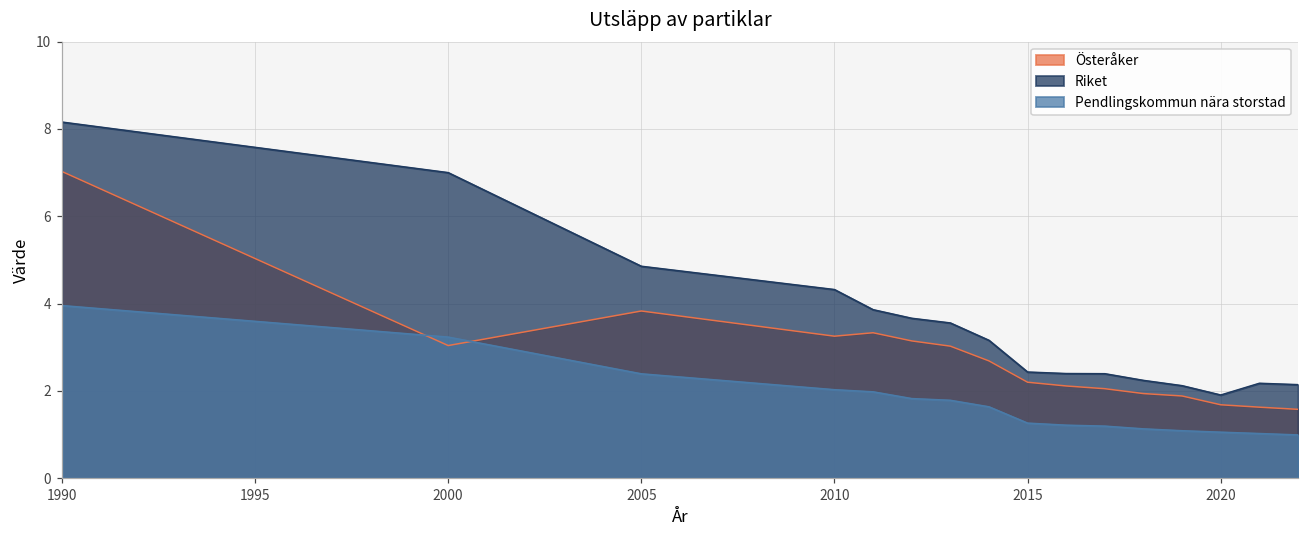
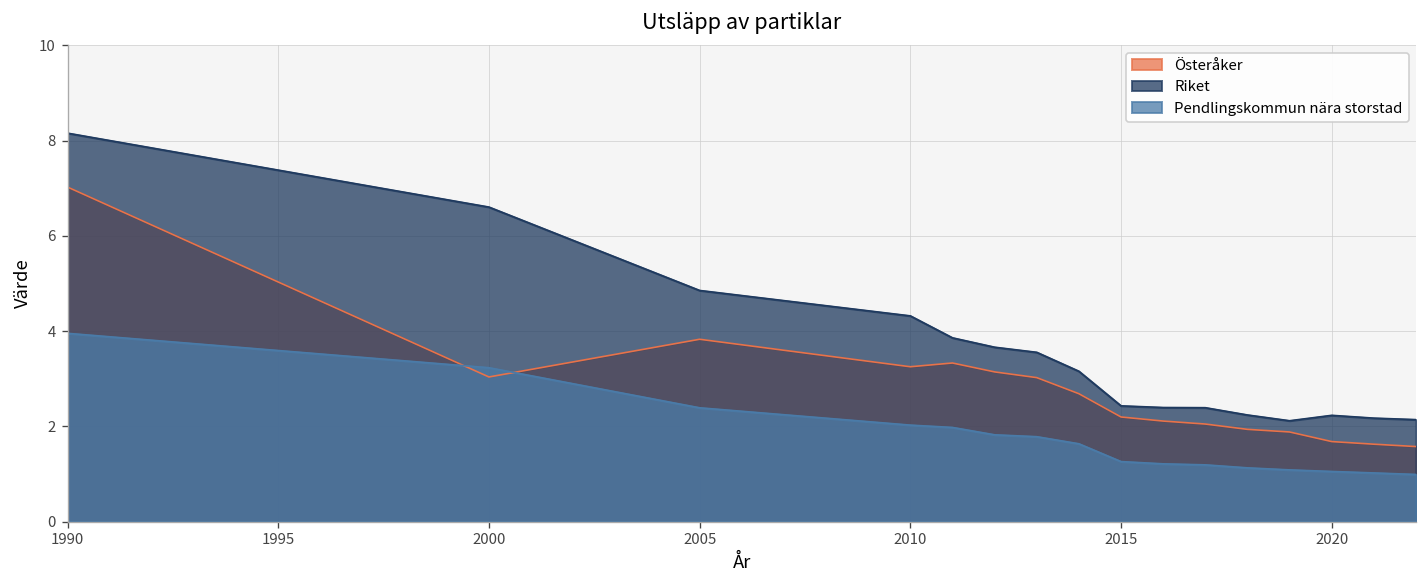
  {
    "Österåker": {
      "1990": 7.0,
      "2000": 3.0,
      "2005": 3.8,
      "2010": 3.3,
      "2015": 2.2,
      "2020": 1.7
    },
    "Riket": {
      "1990": 8.2,
-     "2000": 7.0,
+     "2000": 6.6,
      "2005": 4.9,
      "2010": 4.3,
      "2015": 2.4,
-     "2020": 1.9
+     "2020": 2.2
    },
    "Pendlingskommun nära storstad": {
      "1990": 4.0,
      "2000": 3.2,
      "2005": 2.4,
      "2010": 2.0,
      "2015": 1.3,
      "2020": 1.1
    }
  }
